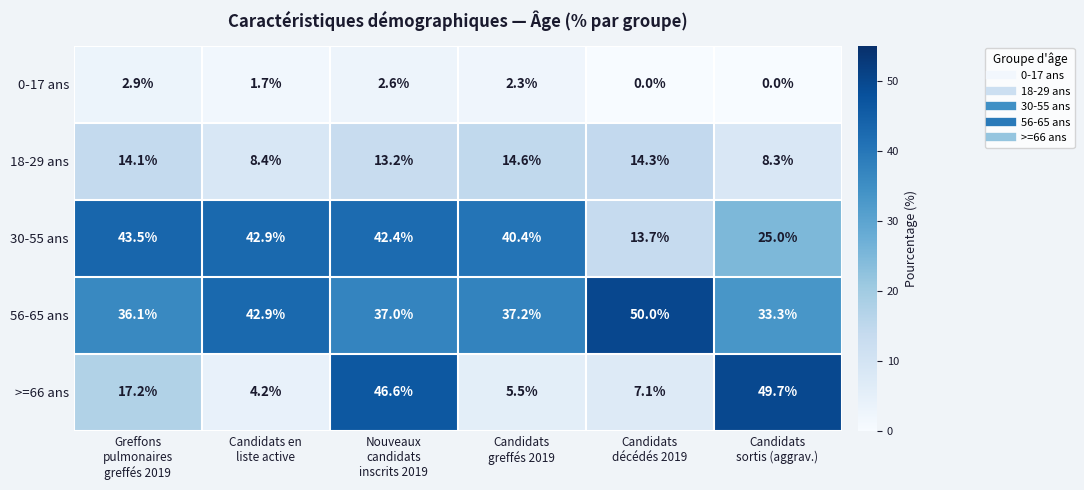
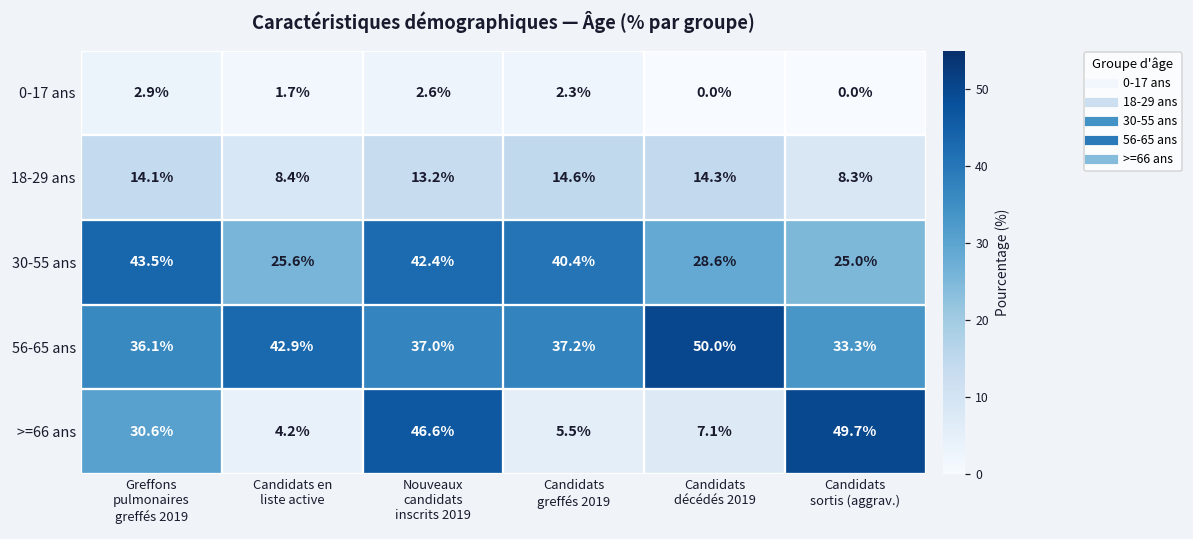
  {
    "0-17 ans": {
      "Greffons pulmonaires greffés 2019": "2.9%",
      "Candidats en liste active": "1.7%",
      "Nouveaux candidats inscrits 2019": "2.6%",
      "Candidats greffés 2019": "2.3%",
      "Candidats décédés 2019": "0.0%",
      "Candidats sortis (aggrav.)": "0.0%"
    },
    "18-29 ans": {
      "Greffons pulmonaires greffés 2019": "14.1%",
      "Candidats en liste active": "8.4%",
      "Nouveaux candidats inscrits 2019": "13.2%",
      "Candidats greffés 2019": "14.6%",
      "Candidats décédés 2019": "14.3%",
      "Candidats sortis (aggrav.)": "8.3%"
    },
    "30-55 ans": {
      "Greffons pulmonaires greffés 2019": "43.5%",
-     "Candidats en liste active": "42.9%",
+     "Candidats en liste active": "25.6%",
      "Nouveaux candidats inscrits 2019": "42.4%",
      "Candidats greffés 2019": "40.4%",
-     "Candidats décédés 2019": "13.7%",
+     "Candidats décédés 2019": "28.6%",
      "Candidats sortis (aggrav.)": "25.0%"
    },
    "56-65 ans": {
      "Greffons pulmonaires greffés 2019": "36.1%",
      "Candidats en liste active": "42.9%",
      "Nouveaux candidats inscrits 2019": "37.0%",
      "Candidats greffés 2019": "37.2%",
      "Candidats décédés 2019": "50.0%",
      "Candidats sortis (aggrav.)": "33.3%"
    },
    ">=66 ans": {
-     "Greffons pulmonaires greffés 2019": "17.2%",
+     "Greffons pulmonaires greffés 2019": "30.6%",
      "Candidats en liste active": "4.2%",
      "Nouveaux candidats inscrits 2019": "46.6%",
      "Candidats greffés 2019": "5.5%",
      "Candidats décédés 2019": "7.1%",
      "Candidats sortis (aggrav.)": "49.7%"
    }
  }
